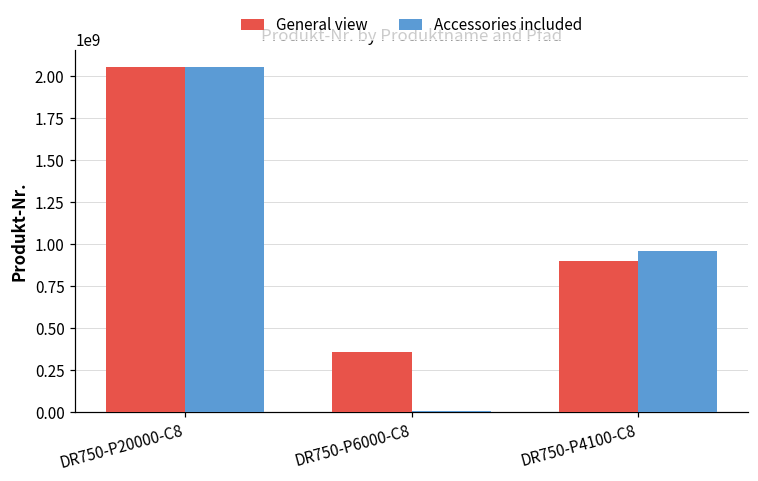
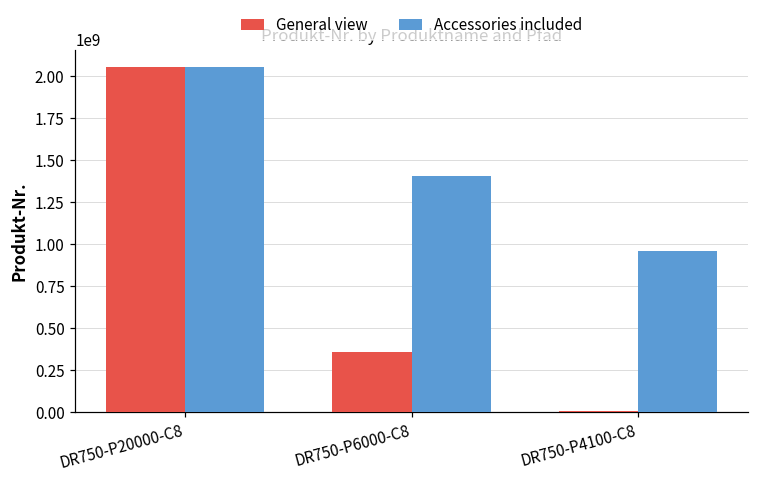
  {
    "General view": {
      "DR750-P20000-C8": 2050000000,
      "DR750-P6000-C8": 350000000,
-     "DR750-P4100-C8": 900000000
+     "DR750-P4100-C8": 0
    },
    "Accessories included": {
      "DR750-P20000-C8": 2050000000,
-     "DR750-P6000-C8": 0,
+     "DR750-P6000-C8": 1400000000,
      "DR750-P4100-C8": 960000000
    }
  }
